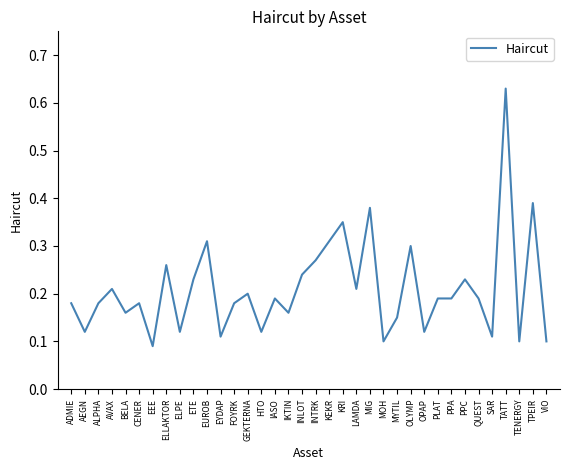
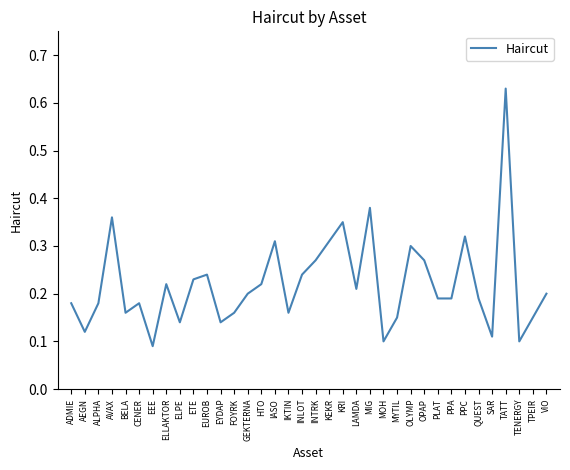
  {
    "ADMIE": 0.18,
    "AEGN": 0.12,
    "ALPHA": 0.18,
-   "AVAX": 0.21,
+   "AVAX": 0.36,
    "BELA": 0.16,
    "CENER": 0.18,
    "EEE": 0.09,
-   "ELLAKTOR": 0.26,
-   "ELPE": 0.12,
+   "ELLAKTOR": 0.22,
+   "ELPE": 0.14,
    "ETE": 0.23,
-   "EUROB": 0.31,
-   "EYDAP": 0.11,
-   "FOYRK": 0.18,
+   "EUROB": 0.24,
+   "EYDAP": 0.14,
+   "FOYRK": 0.16,
    "GEKTERNA": 0.20,
-   "HTO": 0.12,
-   "IASO": 0.19,
+   "HTO": 0.22,
+   "IASO": 0.31,
    "IKTIN": 0.16,
    "INLOT": 0.24,
    "INTRK": 0.27,
    "KEKR": 0.31,
    "KRI": 0.35,
    "LAMDA": 0.21,
    "MIG": 0.38,
    "MOH": 0.10,
    "MYTIL": 0.15,
    "OLYMP": 0.30,
-   "OPAP": 0.12,
+   "OPAP": 0.27,
    "PLAT": 0.19,
    "PPA": 0.19,
-   "PPC": 0.23,
+   "PPC": 0.32,
    "QUEST": 0.19,
    "SAR": 0.11,
    "TATT": 0.63,
    "TENERGY": 0.10,
-   "TPEIR": 0.39,
-   "VIO": 0.1
+   "TPEIR": 0.15,
+   "VIO": 0.2
  }
